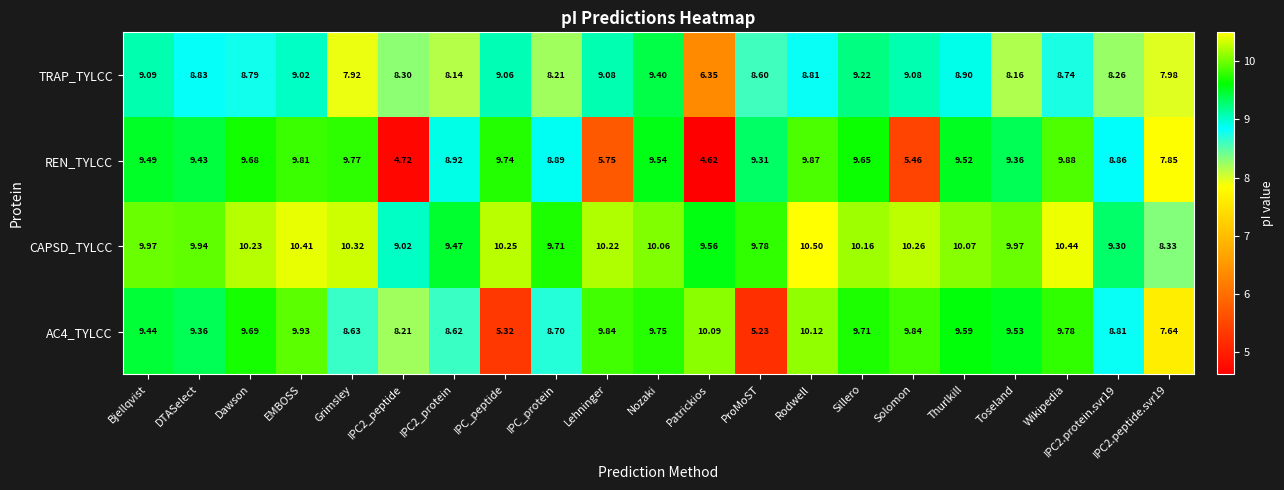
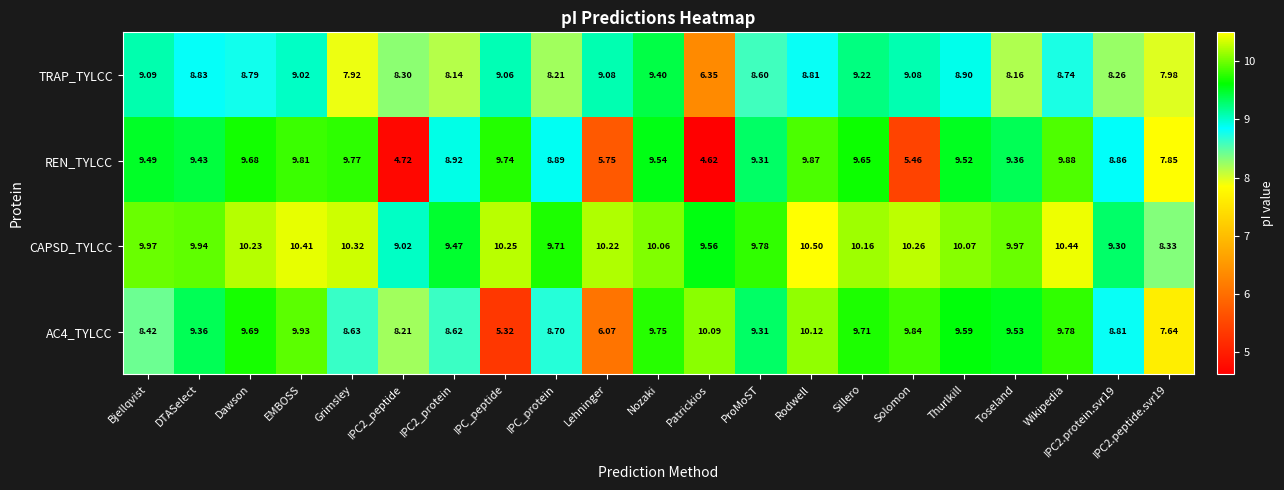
  {
    "TRAP_TYLCC": {
      "Bjellqvist": 9.09,
      "DTASelect": 8.83,
      "Dawson": 8.79,
      "EMBOSS": 9.02,
      "Grimsley": 7.92,
      "IPC2_peptide": 8.30,
      "IPC2_protein": 8.14,
      "IPC_peptide": 9.06,
      "IPC_protein": 8.21,
      "Lehninger": 9.08,
      "Nozaki": 9.40,
      "Patrickios": 6.35,
      "ProMoST": 8.60,
      "Rodwell": 8.81,
      "Sillero": 9.22,
      "Solomon": 9.08,
      "Thurlkill": 8.90,
      "Toseland": 8.16,
      "Wikipedia": 8.74,
      "IPC2.protein.svr19": 8.26,
      "IPC2.peptide.svr19": 7.98
    },
    "REN_TYLCC": {
      "Bjellqvist": 9.49,
      "DTASelect": 9.43,
      "Dawson": 9.68,
      "EMBOSS": 9.81,
      "Grimsley": 9.77,
      "IPC2_peptide": 4.72,
      "IPC2_protein": 8.92,
      "IPC_peptide": 9.74,
      "IPC_protein": 8.89,
      "Lehninger": 5.75,
      "Nozaki": 9.54,
      "Patrickios": 4.62,
      "ProMoST": 9.31,
      "Rodwell": 9.87,
      "Sillero": 9.65,
      "Solomon": 5.46,
      "Thurlkill": 9.52,
      "Toseland": 9.36,
      "Wikipedia": 9.88,
      "IPC2.protein.svr19": 8.86,
      "IPC2.peptide.svr19": 7.85
    },
    "CAPSD_TYLCC": {
      "Bjellqvist": 9.97,
      "DTASelect": 9.94,
      "Dawson": 10.23,
      "EMBOSS": 10.41,
      "Grimsley": 10.32,
      "IPC2_peptide": 9.02,
      "IPC2_protein": 9.47,
      "IPC_peptide": 10.25,
      "IPC_protein": 9.71,
      "Lehninger": 10.22,
      "Nozaki": 10.06,
      "Patrickios": 9.56,
      "ProMoST": 9.78,
      "Rodwell": 10.50,
      "Sillero": 10.16,
      "Solomon": 10.26,
      "Thurlkill": 10.07,
      "Toseland": 9.97,
      "Wikipedia": 10.44,
      "IPC2.protein.svr19": 9.30,
      "IPC2.peptide.svr19": 8.33
    },
    "AC4_TYLCC": {
-     "Bjellqvist": 9.44,
+     "Bjellqvist": 8.42,
      "DTASelect": 9.36,
      "Dawson": 9.69,
      "EMBOSS": 9.93,
      "Grimsley": 8.63,
      "IPC2_peptide": 8.21,
      "IPC2_protein": 8.62,
      "IPC_peptide": 5.32,
      "IPC_protein": 8.70,
-     "Lehninger": 9.84,
+     "Lehninger": 6.07,
      "Nozaki": 9.75,
      "Patrickios": 10.09,
-     "ProMoST": 5.23,
+     "ProMoST": 9.31,
      "Rodwell": 10.12,
      "Sillero": 9.71,
      "Solomon": 9.84,
      "Thurlkill": 9.59,
      "Toseland": 9.53,
      "Wikipedia": 9.78,
      "IPC2.protein.svr19": 8.81,
      "IPC2.peptide.svr19": 7.64
    }
  }
